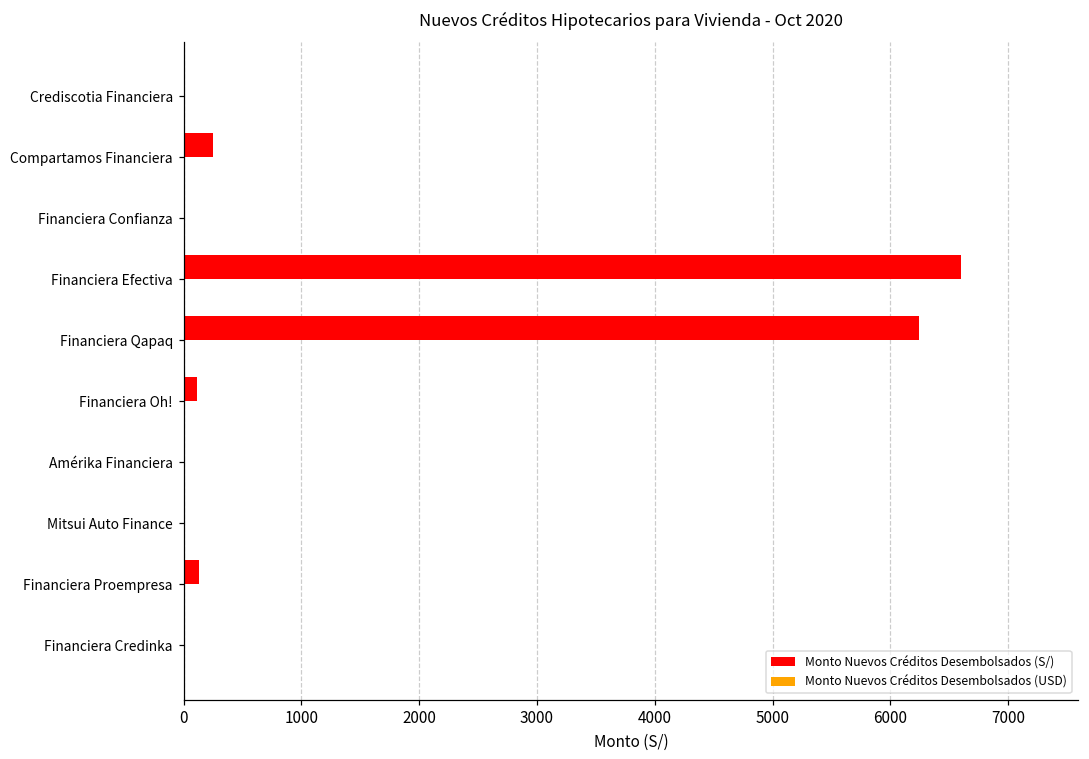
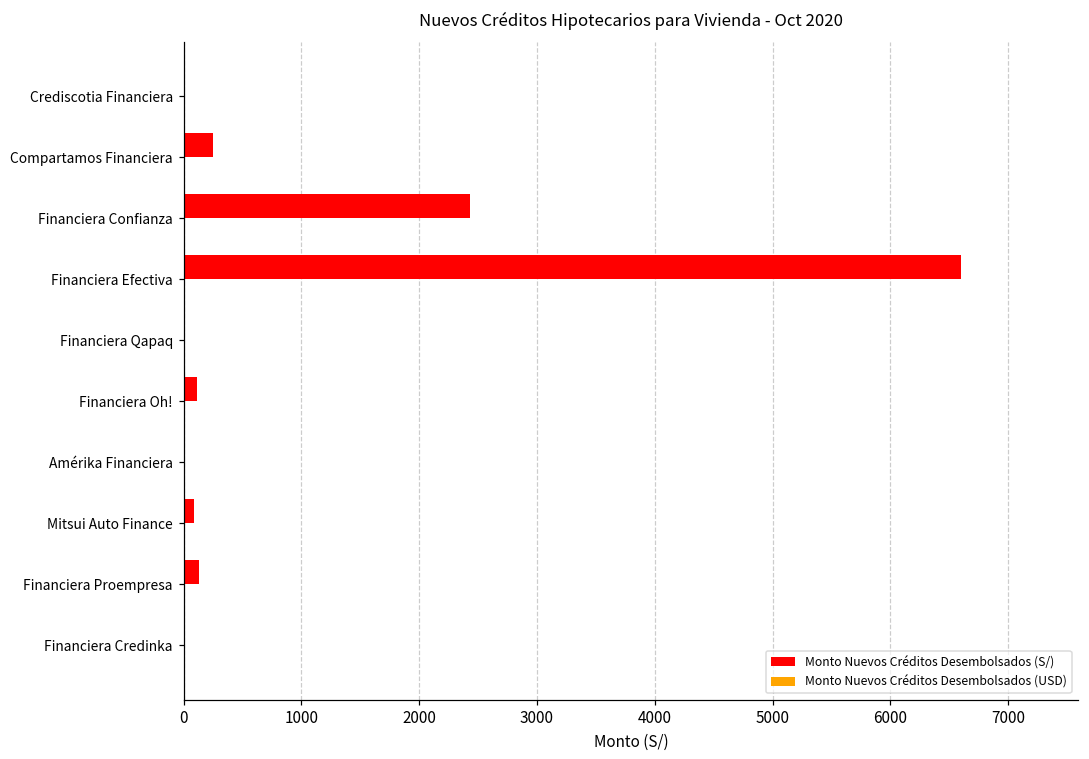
  {
    "Monto Nuevos Créditos Desembolsados (S/)": {
      "Crediscotia Financiera": 0,
      "Compartamos Financiera": 250,
-     "Financiera Confianza": 0,
+     "Financiera Confianza": 2430,
      "Financiera Efectiva": 6600,
-     "Financiera Qapaq": 6250,
+     "Financiera Qapaq": 0,
      "Financiera Oh!": 110,
      "Amérika Financiera": 0,
-     "Mitsui Auto Finance": 0,
+     "Mitsui Auto Finance": 90,
      "Financiera Proempresa": 130,
      "Financiera Credinka": 0
    },
    "Monto Nuevos Créditos Desembolsados (USD)": {
      "Crediscotia Financiera": 0,
      "Compartamos Financiera": 0,
      "Financiera Confianza": 0,
      "Financiera Efectiva": 0,
      "Financiera Qapaq": 0,
      "Financiera Oh!": 0,
      "Amérika Financiera": 0,
      "Mitsui Auto Finance": 0,
      "Financiera Proempresa": 0,
      "Financiera Credinka": 0
    }
  }
